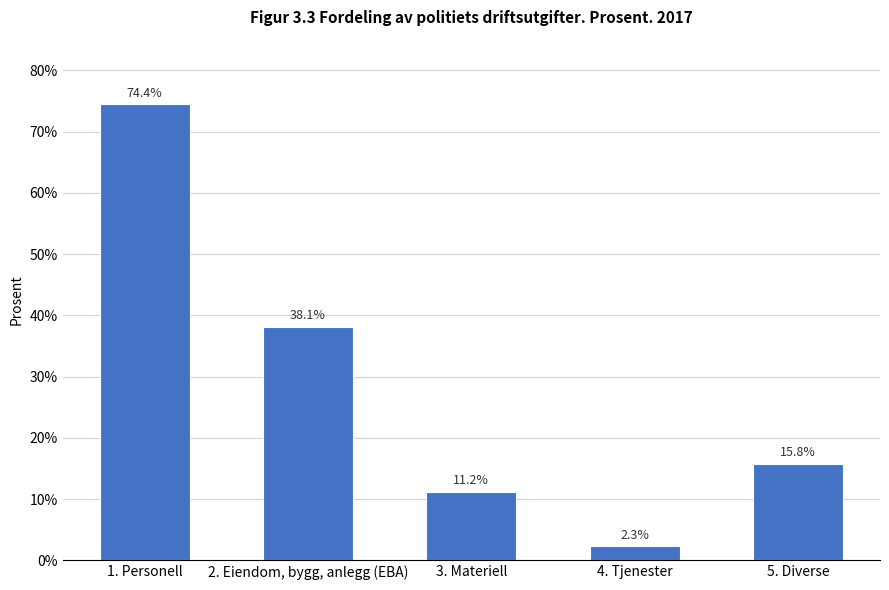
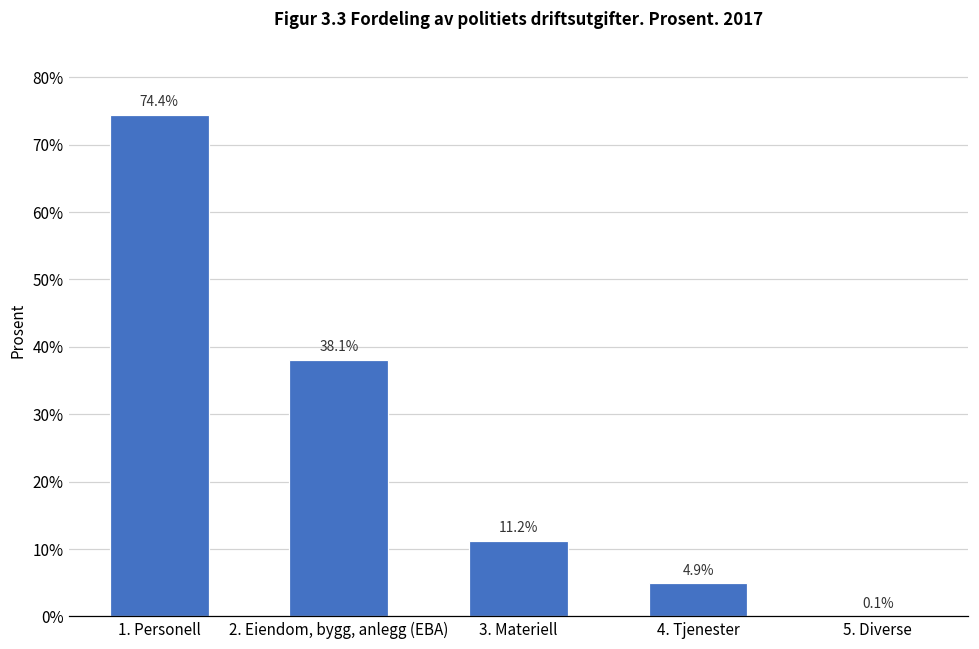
  {
    "1. Personell": "74.4%",
    "2. Eiendom, bygg, anlegg (EBA)": "38.1%",
    "3. Materiell": "11.2%",
-   "4. Tjenester": "2.3%",
-   "5. Diverse": "15.8%"
+   "4. Tjenester": "4.9%",
+   "5. Diverse": "0.1%"
  }
